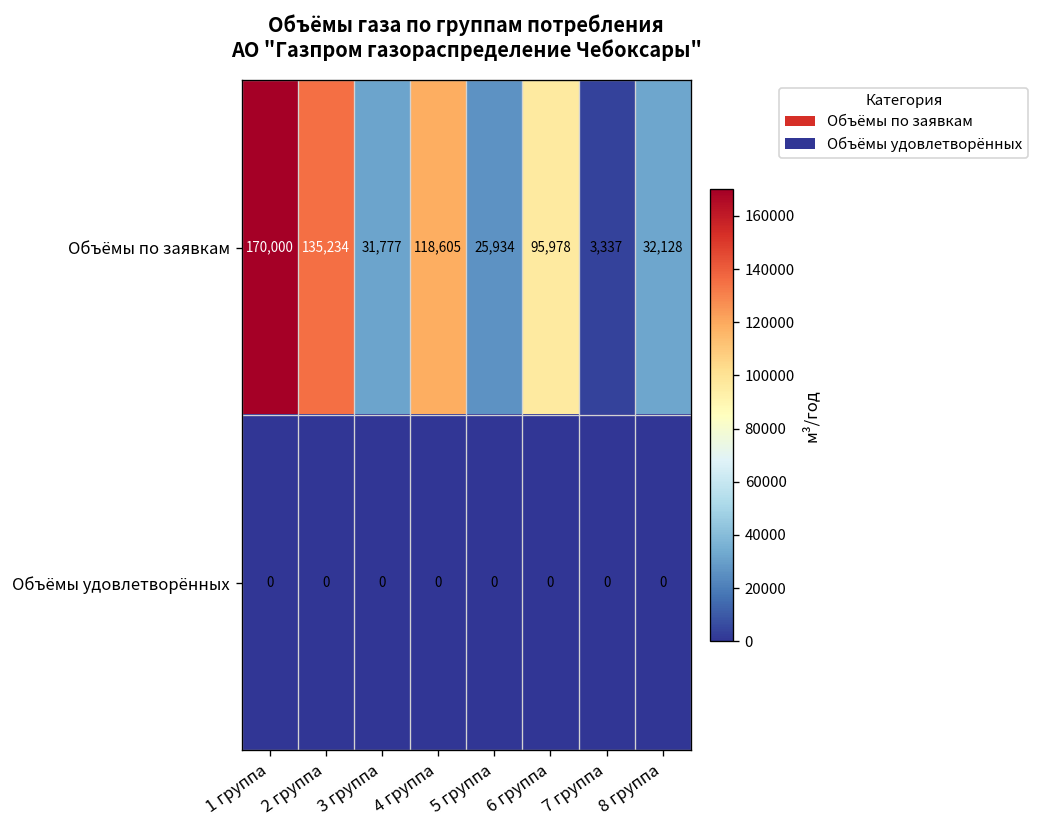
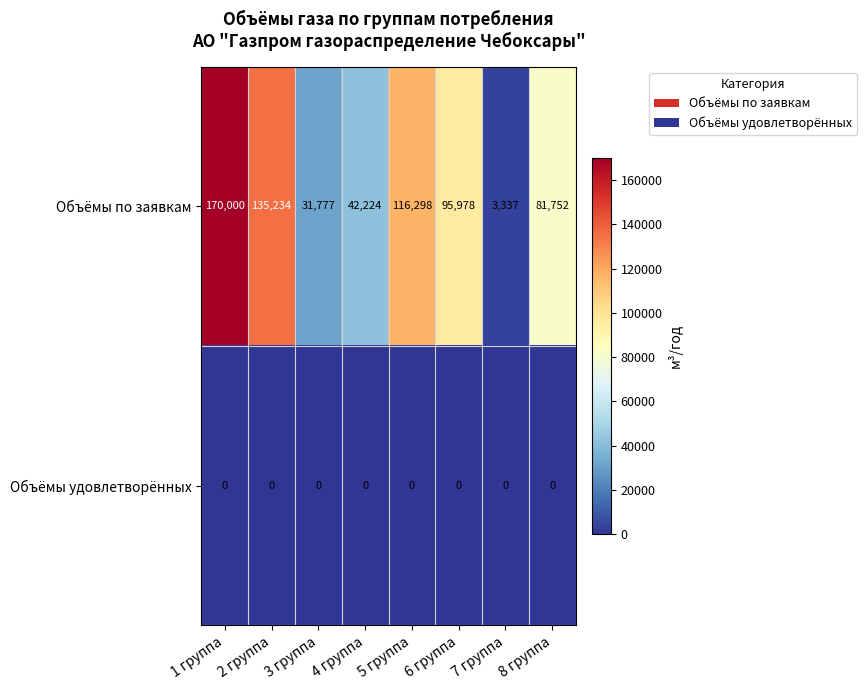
  {
    "Объёмы по заявкам": {
      "1 группа": "170,000",
      "2 группа": "135,234",
      "3 группа": "31,777",
-     "4 группа": "118,605",
-     "5 группа": "25,934",
+     "4 группа": "42,224",
+     "5 группа": "116,298",
      "6 группа": "95,978",
      "7 группа": "3,337",
-     "8 группа": "32,128"
+     "8 группа": "81,752"
    },
    "Объёмы удовлетворённых": {
      "1 группа": "0",
      "2 группа": "0",
      "3 группа": "0",
      "4 группа": "0",
      "5 группа": "0",
      "6 группа": "0",
      "7 группа": "0",
      "8 группа": "0"
    }
  }
